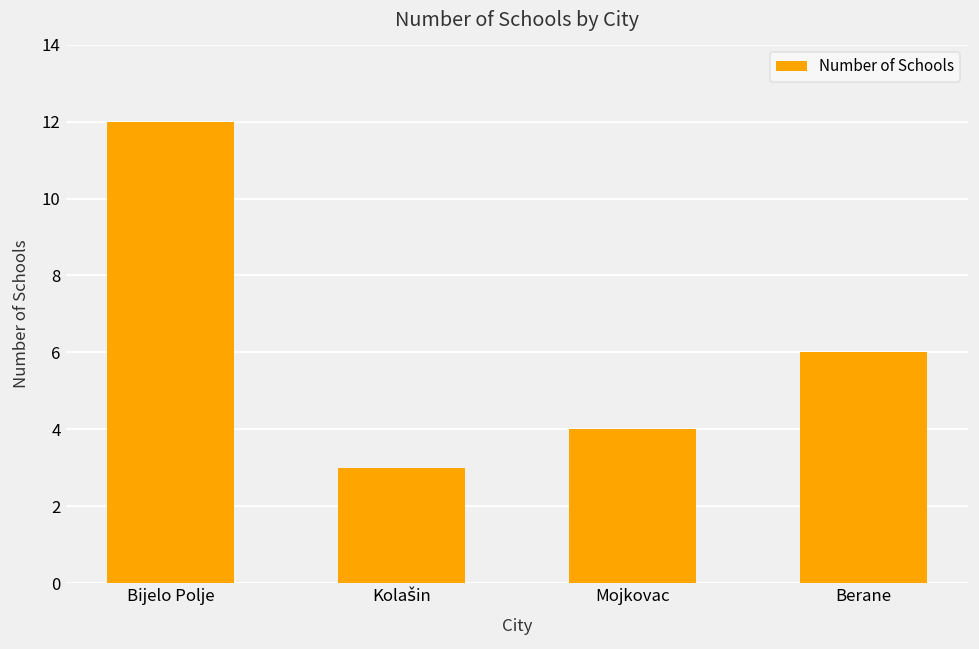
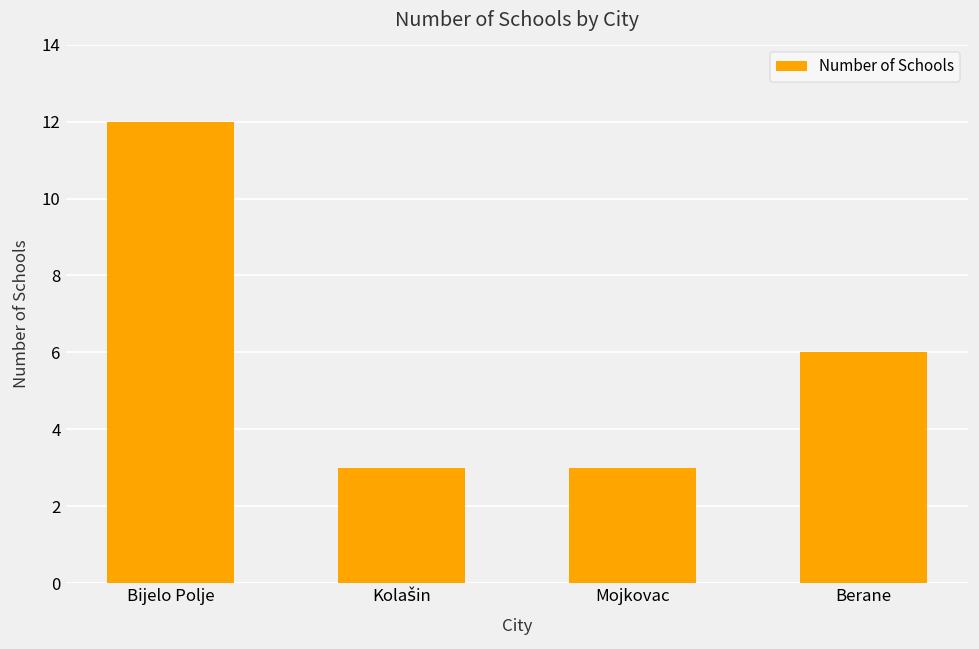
  {
    "Bijelo Polje": 12,
    "Kolašin": 3,
-   "Mojkovac": 4,
+   "Mojkovac": 3,
    "Berane": 6
  }
